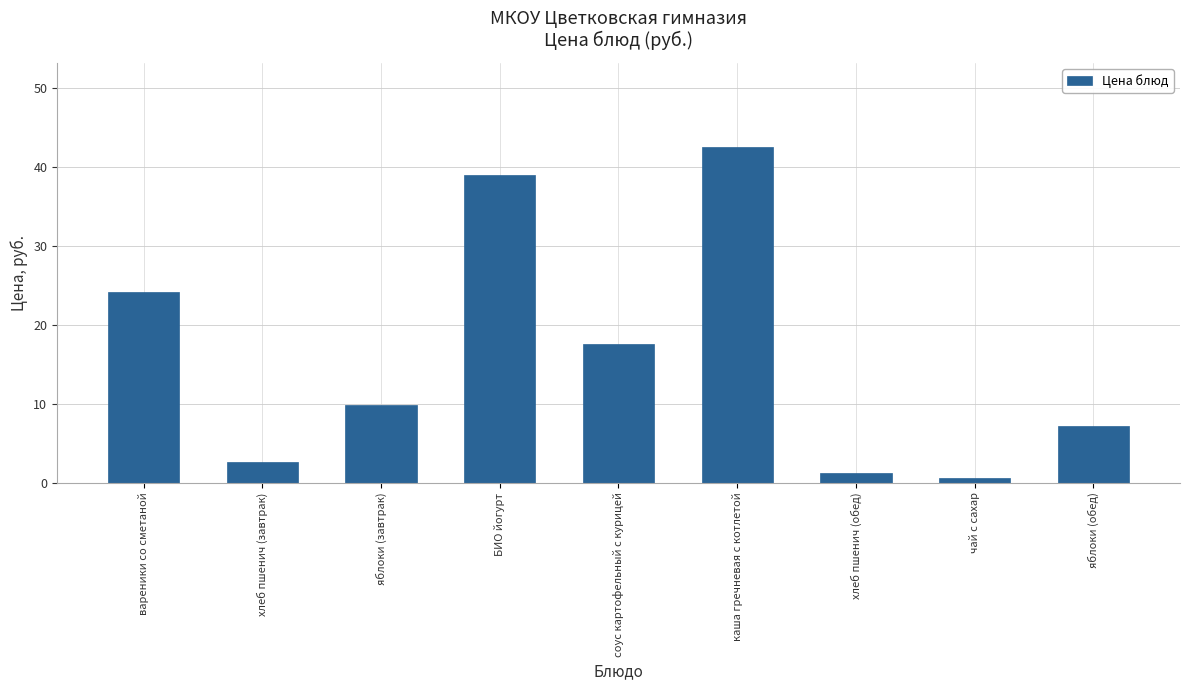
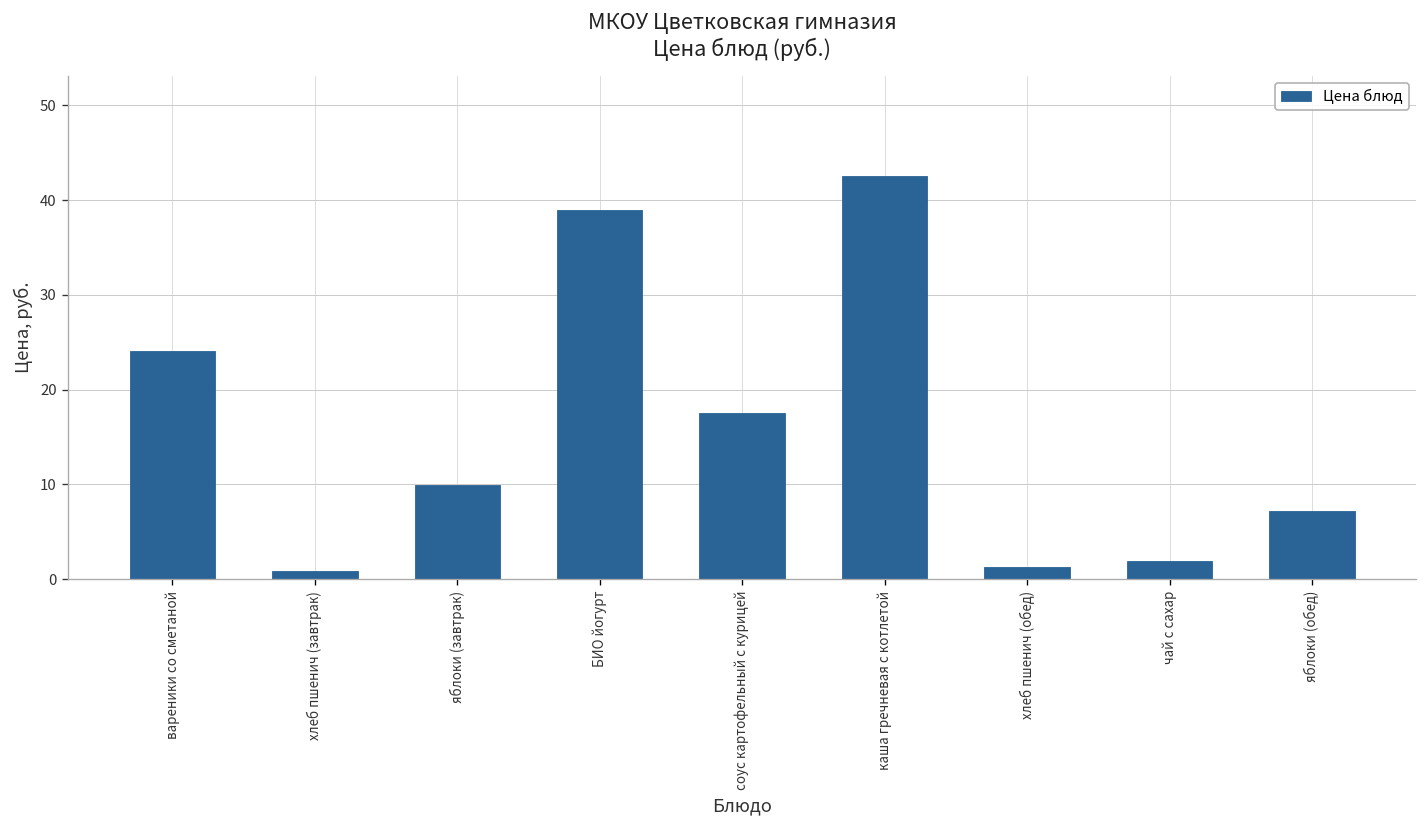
  {
    "вареники со сметаной": 24,
-   "хлеб пшенич (завтрак)": 3,
+   "хлеб пшенич (завтрак)": 1,
    "яблоки (завтрак)": 10,
    "БИО йогурт": 39,
    "соус картофельный с курицей": 18,
    "каша гречневая с котлетой": 43,
    "хлеб пшенич (обед)": 1,
-   "чай с сахар": 1,
+   "чай с сахар": 2,
    "яблоки (обед)": 7
  }
